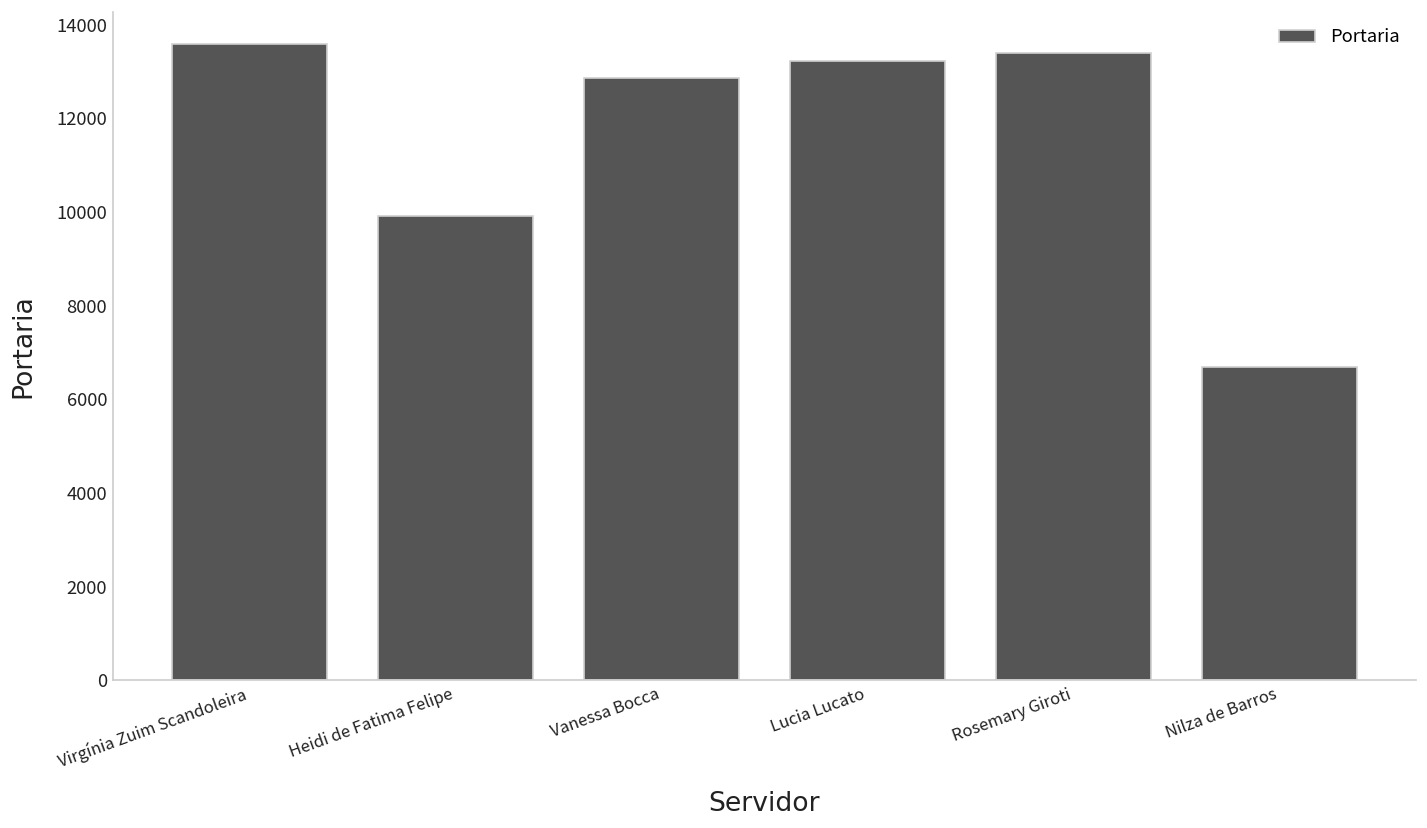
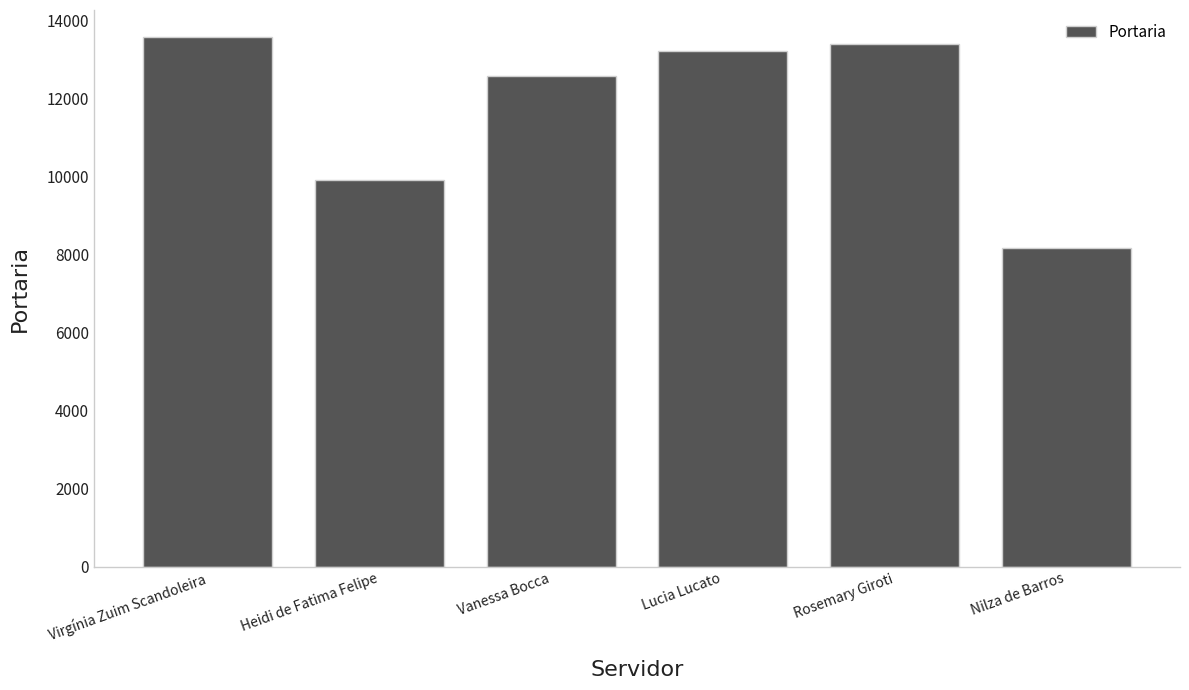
  {
    "Virgínia Zuim Scandoleira": 13600,
    "Heidi de Fatima Felipe": 9900,
-   "Vanessa Bocca": 12900,
+   "Vanessa Bocca": 12600,
    "Lucia Lucato": 13200,
    "Rosemary Giroti": 13400,
-   "Nilza de Barros": 6700
+   "Nilza de Barros": 8200
  }
